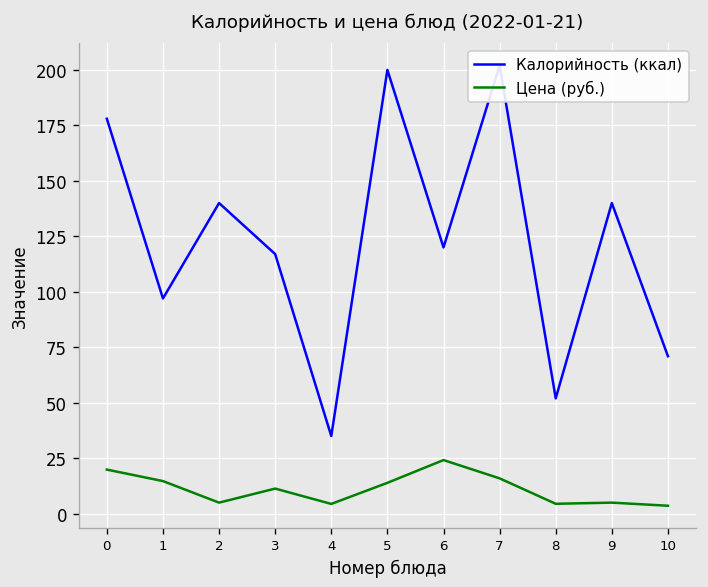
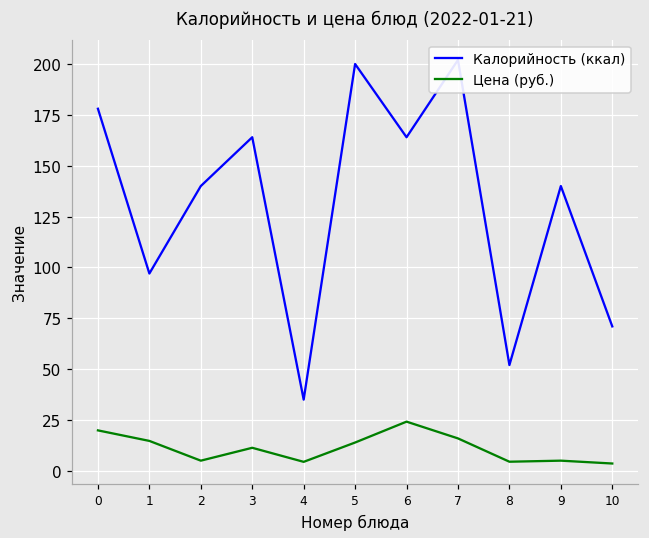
  {
    "Калорийность (ккал)": {
      "0": 178,
      "1": 97,
      "2": 140,
-     "3": 117,
+     "3": 164,
      "4": 35,
      "5": 200,
-     "6": 120,
+     "6": 164,
      "8": 52,
      "9": 140,
      "10": 71
    },
    "Цена (руб.)": {
      "0": 20,
      "1": 15,
      "2": 5,
      "3": 11,
      "4": 4,
      "5": 14,
      "6": 24,
      "7": 16,
      "8": 4,
      "9": 5,
      "10": 4
    }
  }
